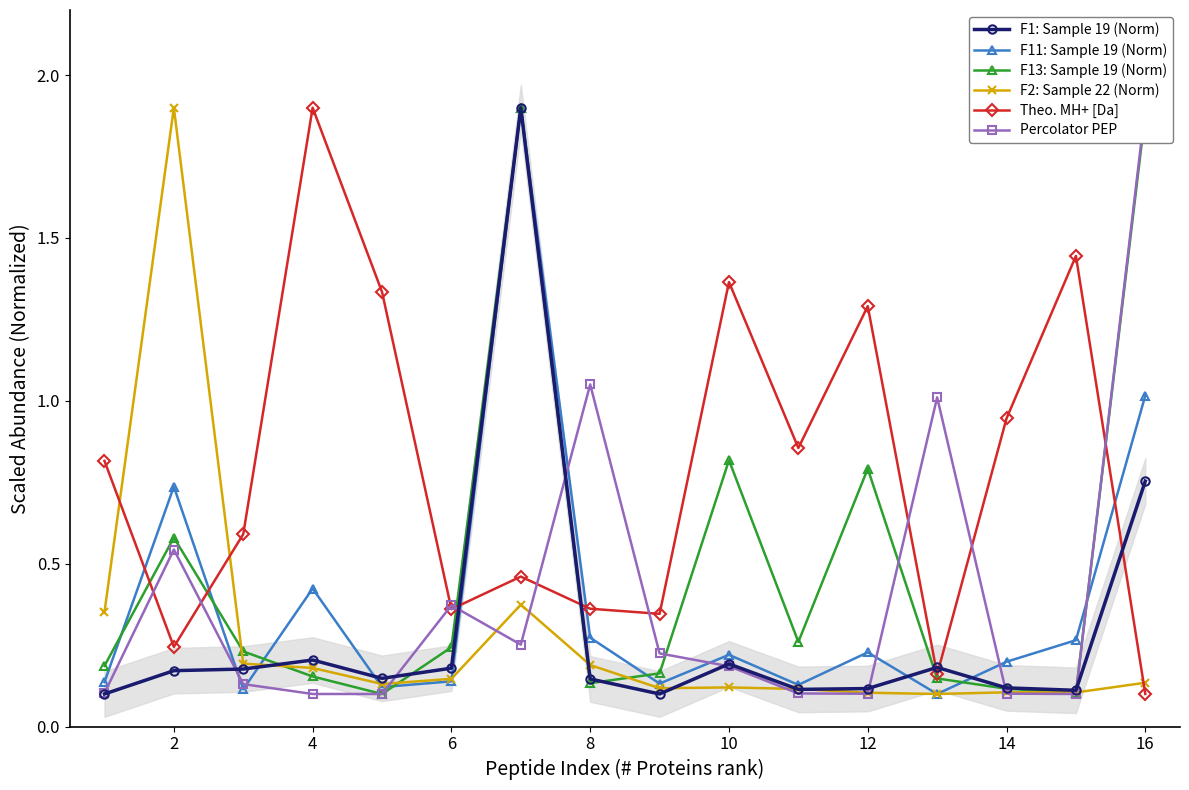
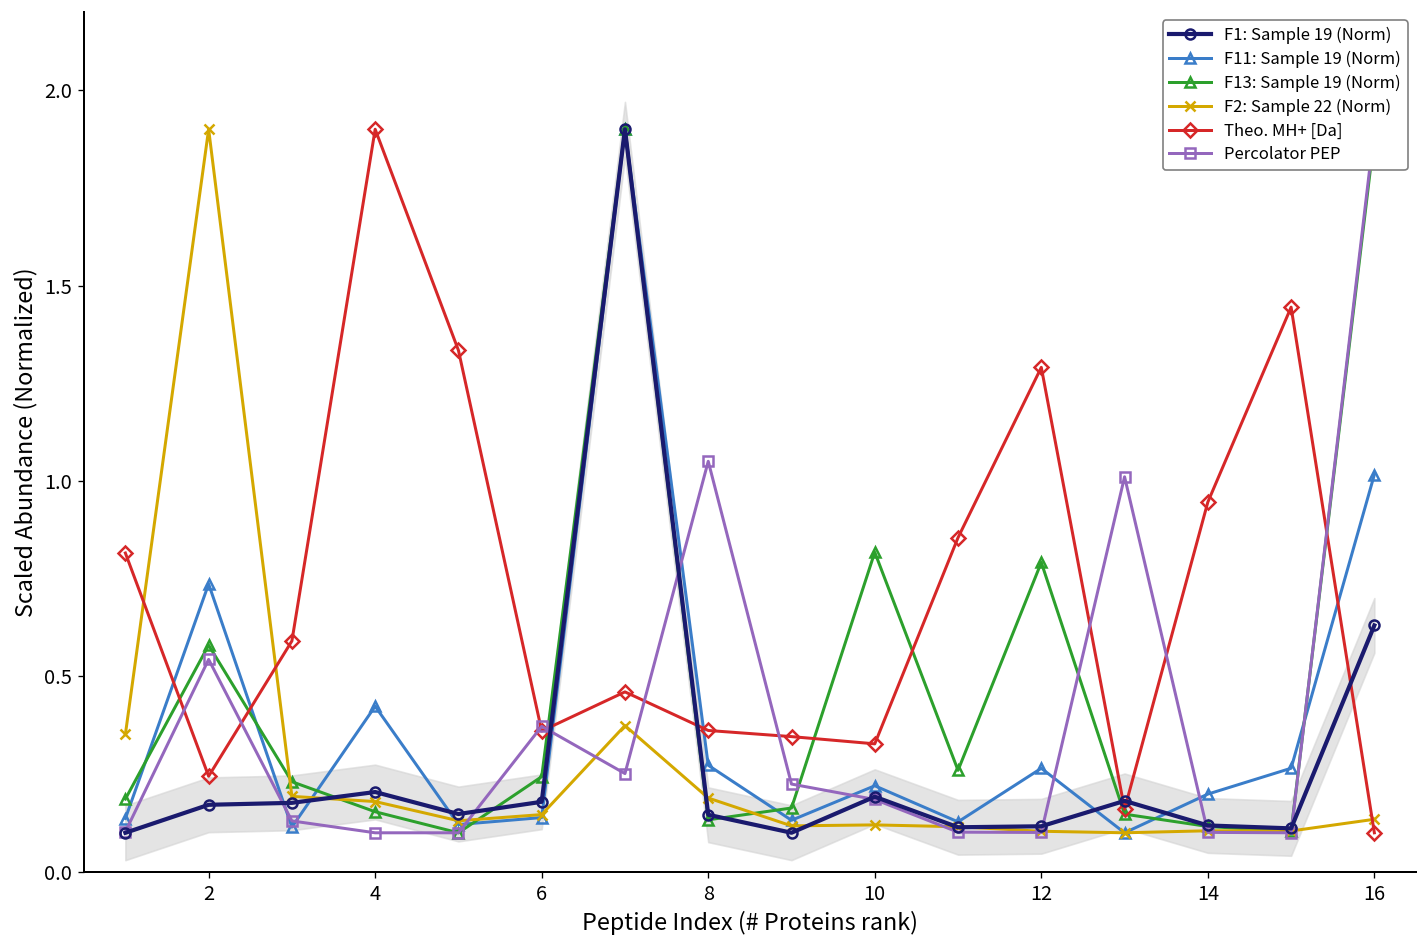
  {
    "F1: Sample 19 (Norm)": {
      "2": 0.17,
      "4": 0.20,
      "6": 0.18,
      "8": 0.15,
      "12": 0.12,
-     "16": 0.75
+     "16": 0.63
    },
    "F11: Sample 19 (Norm)": {
      "2": 0.74,
      "4": 0.42,
      "8": 0.27,
      "10": 0.22,
-     "12": 0.23,
+     "12": 0.27,
      "14": 0.20,
      "16": 1.02
    },
    "F13: Sample 19 (Norm)": {
      "2": 0.58,
      "4": 0.15,
      "8": 0.13,
      "10": 0.82,
      "12": 0.79
    },
    "F2: Sample 22 (Norm)": {
      "2": 1.90,
      "4": 0.18,
      "8": 0.19,
      "10": 0.12,
      "16": 0.13
    },
    "Theo. MH+ [Da]": {
      "4": 1.90,
      "6": 0.36,
      "8": 0.36,
-     "10": 1.36,
+     "10": 0.33,
      "12": 1.29,
      "14": 0.95,
      "16": 0.10
    },
    "Percolator PEP": {
      "2": 0.54,
      "4": 0.10,
      "6": 0.37,
      "8": 1.05
    }
  }
